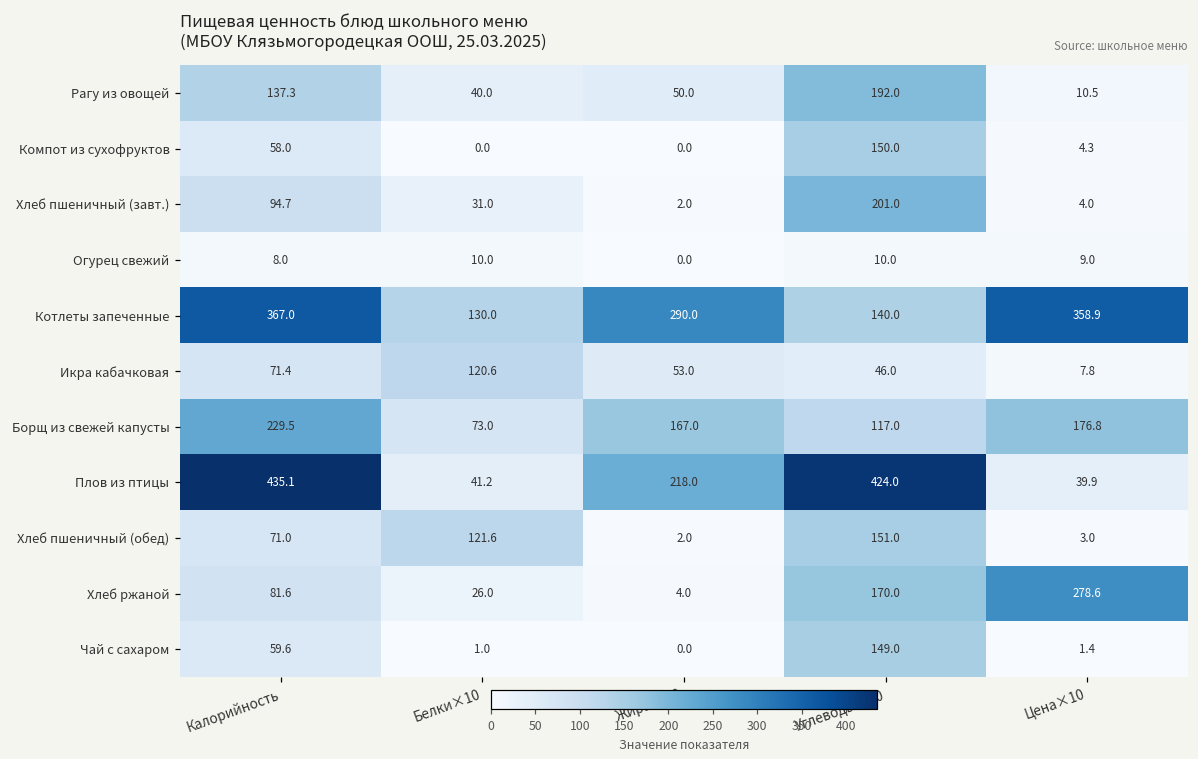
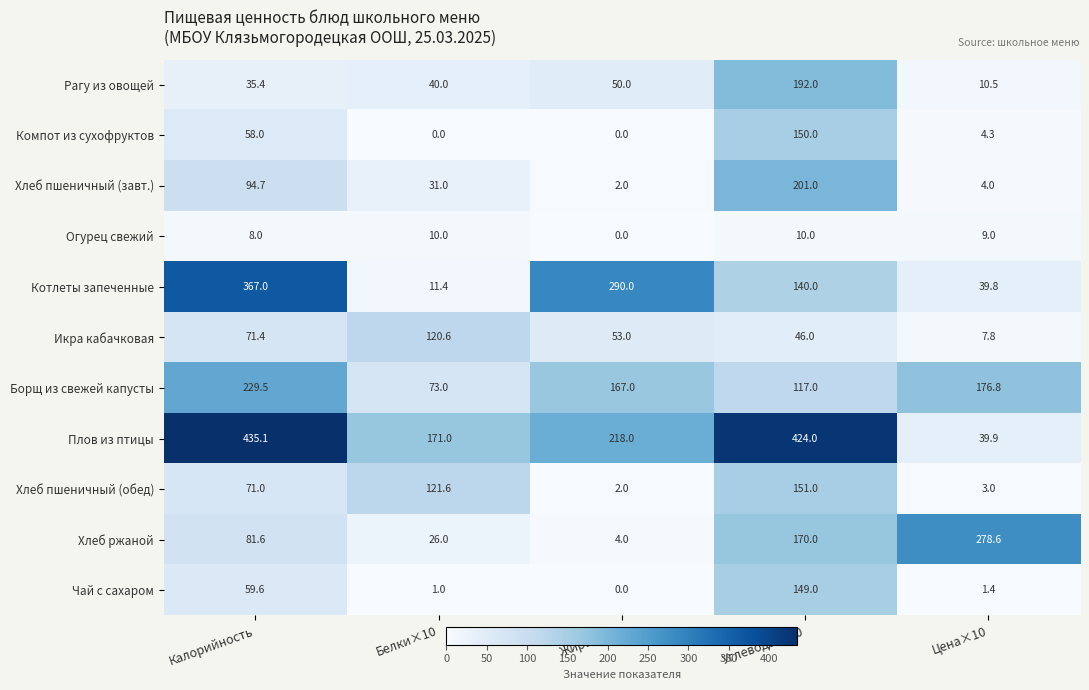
  {
    "Рагу из овощей": {
-     "Калорийность": 137.3,
+     "Калорийность": 35.4,
      "Белки×10": 40.0,
      "Цена×10": 10.5
    },
    "Компот из сухофруктов": {
      "Калорийность": 58.0,
      "Белки×10": 0.0,
      "Цена×10": 4.3
    },
    "Хлеб пшеничный (завт.)": {
      "Калорийность": 94.7,
      "Белки×10": 31.0,
      "Цена×10": 4.0
    },
    "Огурец свежий": {
      "Калорийность": 8.0,
      "Белки×10": 10.0,
      "Цена×10": 9.0
    },
    "Котлеты запеченные": {
      "Калорийность": 367.0,
-     "Белки×10": 130.0,
-     "Цена×10": 358.9
+     "Белки×10": 11.4,
+     "Цена×10": 39.8
    },
    "Икра кабачковая": {
      "Калорийность": 71.4,
      "Белки×10": 120.6,
      "Цена×10": 7.8
    },
    "Борщ из свежей капусты": {
      "Калорийность": 229.5,
      "Белки×10": 73.0,
      "Цена×10": 176.8
    },
    "Плов из птицы": {
      "Калорийность": 435.1,
-     "Белки×10": 41.2,
+     "Белки×10": 171.0,
      "Цена×10": 39.9
    },
    "Хлеб пшеничный (обед)": {
      "Калорийность": 71.0,
      "Белки×10": 121.6,
      "Цена×10": 3.0
    },
    "Хлеб ржаной": {
      "Калорийность": 81.6,
      "Белки×10": 26.0,
      "Цена×10": 278.6
    },
    "Чай с сахаром": {
      "Калорийность": 59.6,
      "Белки×10": 1.0,
      "Цена×10": 1.4
    }
  }
